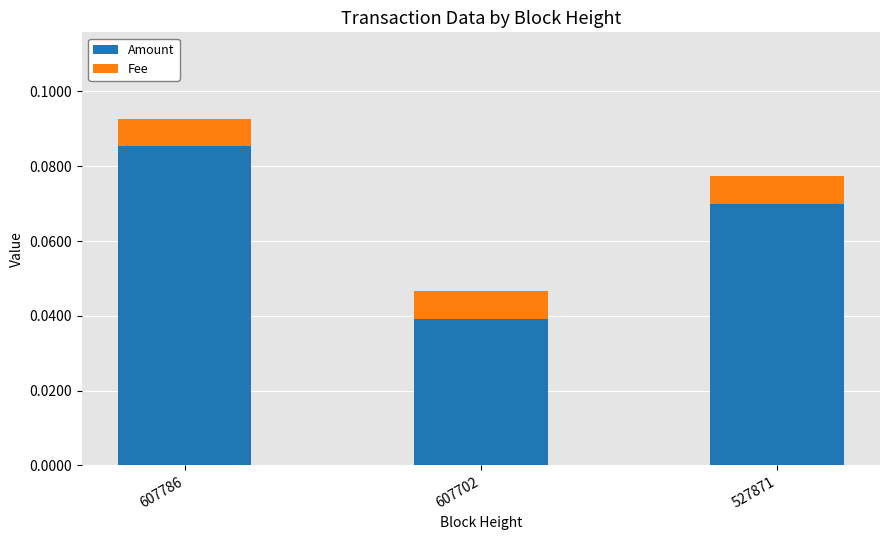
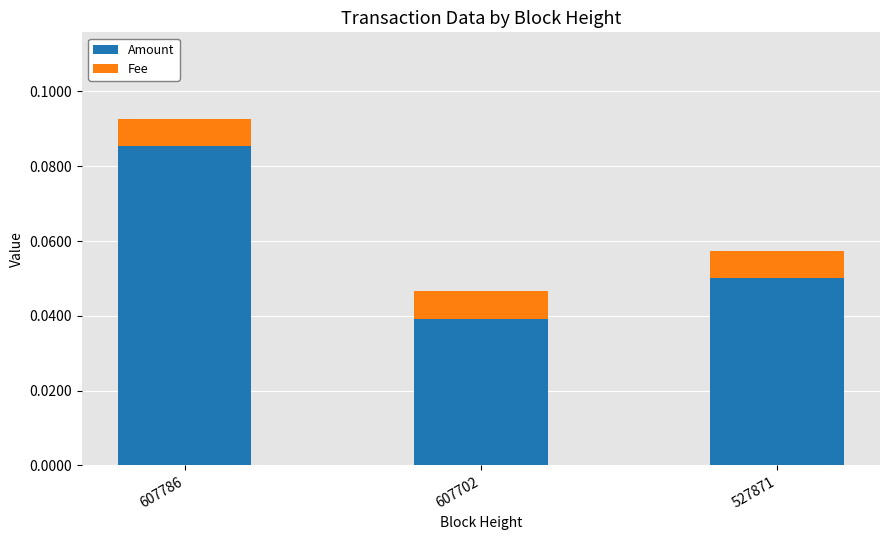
  {
    "Amount": {
      "607786": 0.085,
      "607702": 0.039,
-     "527871": 0.07
+     "527871": 0.05
    },
    "Fee": {
      "607786": 0.007,
      "607702": 0.007,
      "527871": 0.007
    }
  }
